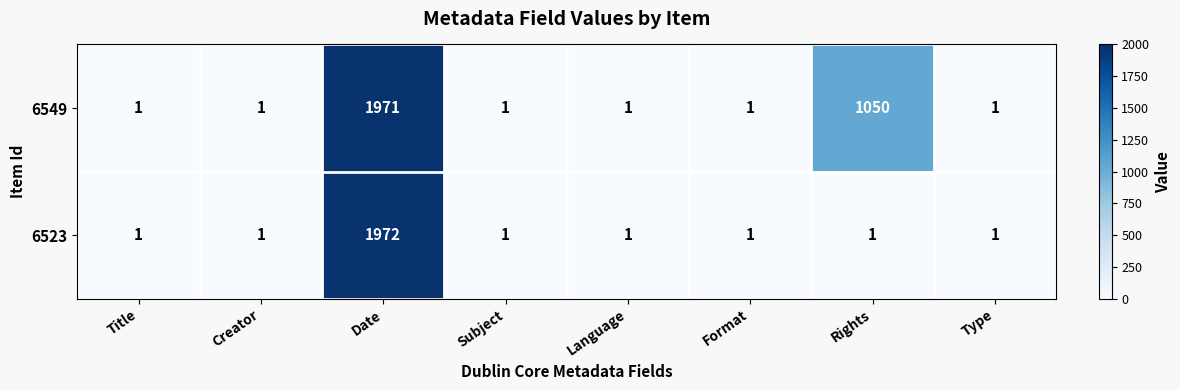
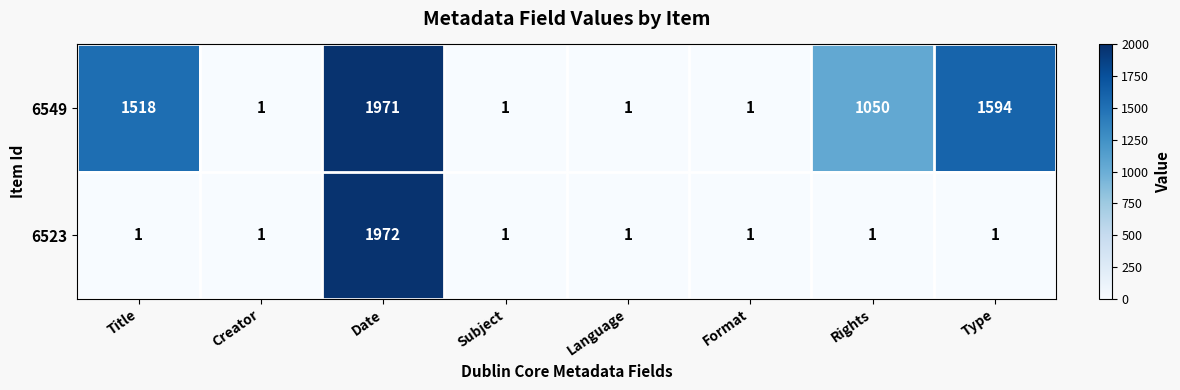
  {
    "6549": {
-     "Title": 1,
+     "Title": 1518,
      "Creator": 1,
      "Date": 1971,
      "Subject": 1,
      "Language": 1,
      "Format": 1,
      "Rights": 1050,
-     "Type": 1
+     "Type": 1594
    },
    "6523": {
      "Title": 1,
      "Creator": 1,
      "Date": 1972,
      "Subject": 1,
      "Language": 1,
      "Format": 1,
      "Rights": 1,
      "Type": 1
    }
  }
